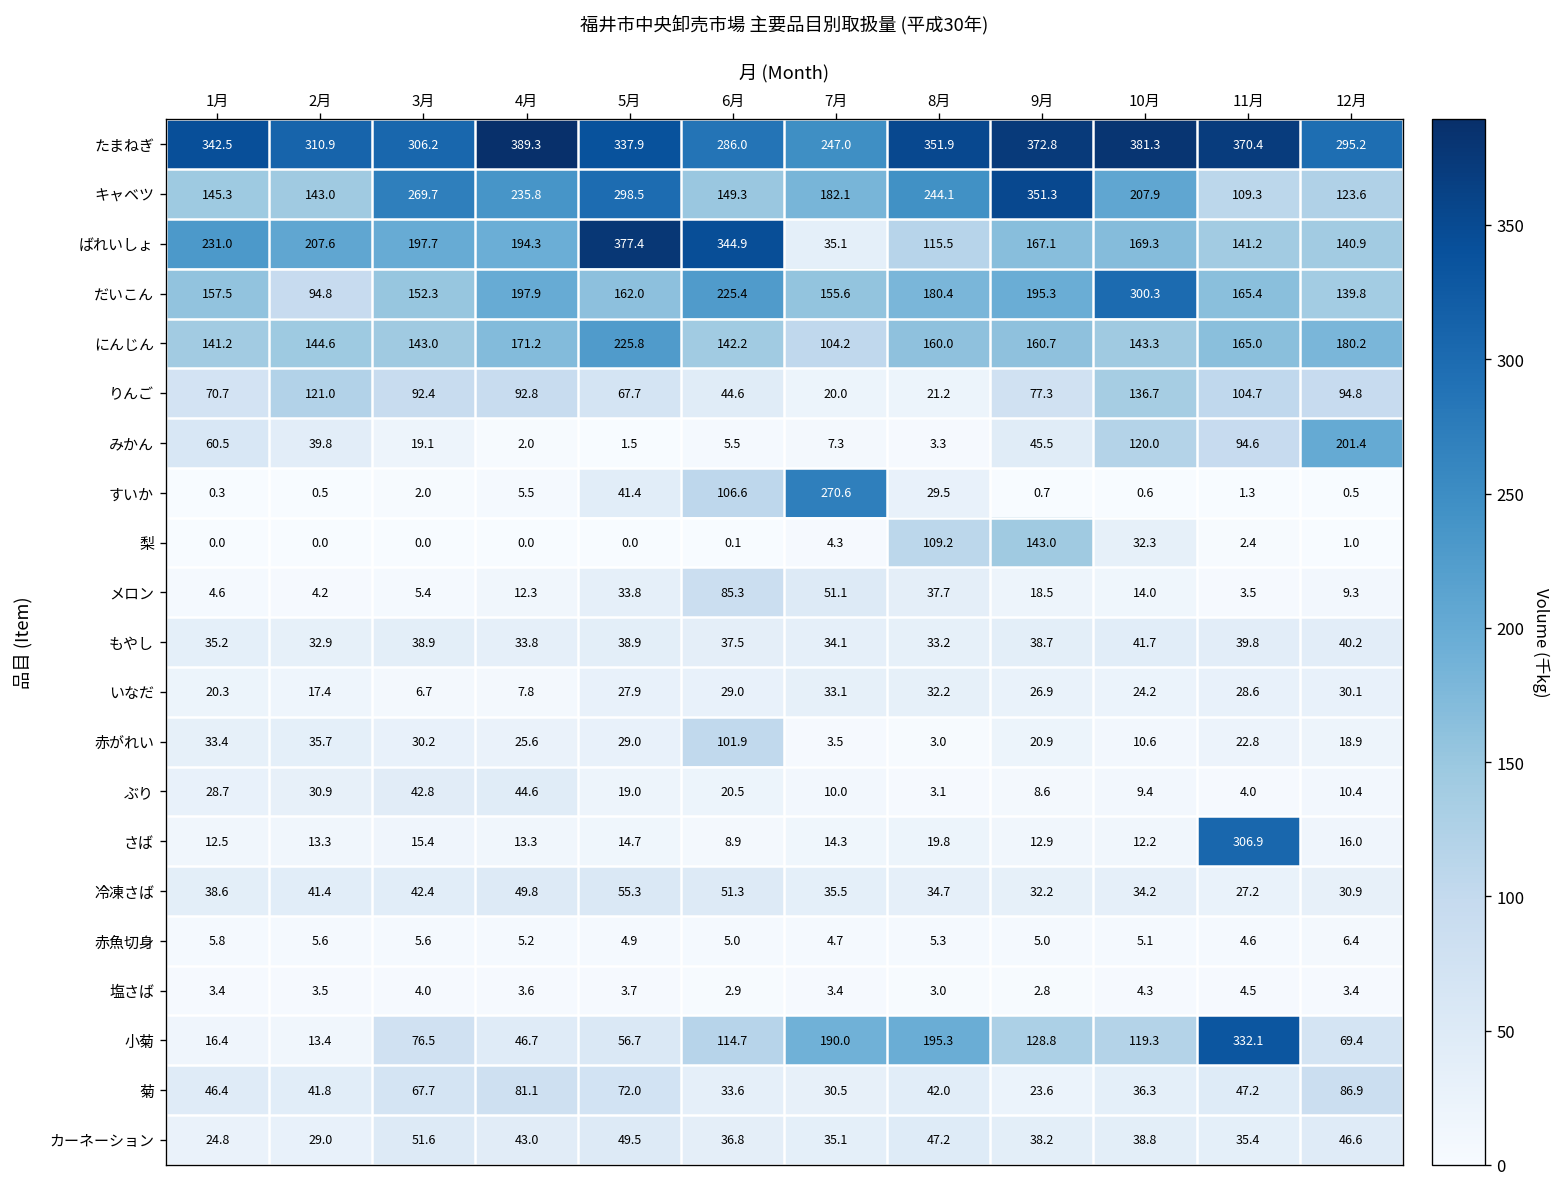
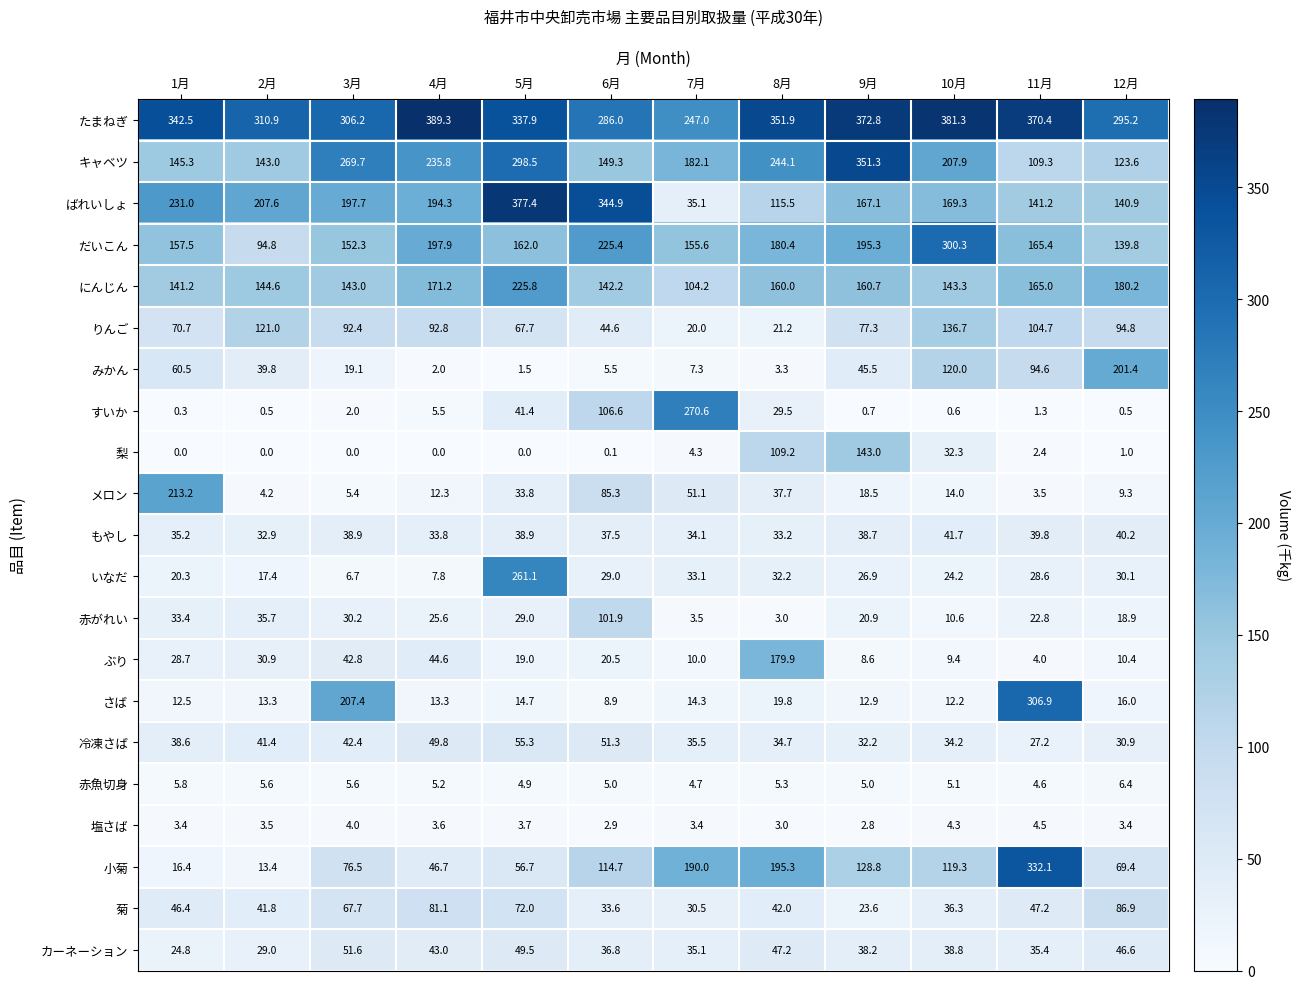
  {
    "メロン": {
-     "1月": 4.6,
+     "1月": 213.2,
      "2月": 4.2,
      "3月": 5.4,
      "4月": 12.3,
      "5月": 33.8,
      "6月": 85.3,
      "7月": 51.1,
      "8月": 37.7,
      "9月": 18.5,
      "10月": 14.0,
      "11月": 3.5,
      "12月": 9.3
    },
    "いなだ": {
      "1月": 20.3,
      "2月": 17.4,
      "3月": 6.7,
      "4月": 7.8,
-     "5月": 27.9,
+     "5月": 261.1,
      "6月": 29.0,
      "7月": 33.1,
      "8月": 32.2,
      "9月": 26.9,
      "10月": 24.2,
      "11月": 28.6,
      "12月": 30.1
    },
    "ぶり": {
      "1月": 28.7,
      "2月": 30.9,
      "3月": 42.8,
      "4月": 44.6,
      "5月": 19.0,
      "6月": 20.5,
      "7月": 10.0,
-     "8月": 3.1,
+     "8月": 179.9,
      "9月": 8.6,
      "10月": 9.4,
      "11月": 4.0,
      "12月": 10.4
    },
    "さば": {
      "1月": 12.5,
      "2月": 13.3,
-     "3月": 15.4,
+     "3月": 207.4,
      "4月": 13.3,
      "5月": 14.7,
      "6月": 8.9,
      "7月": 14.3,
      "8月": 19.8,
      "9月": 12.9,
      "10月": 12.2,
      "11月": 306.9,
      "12月": 16.0
    }
  }
